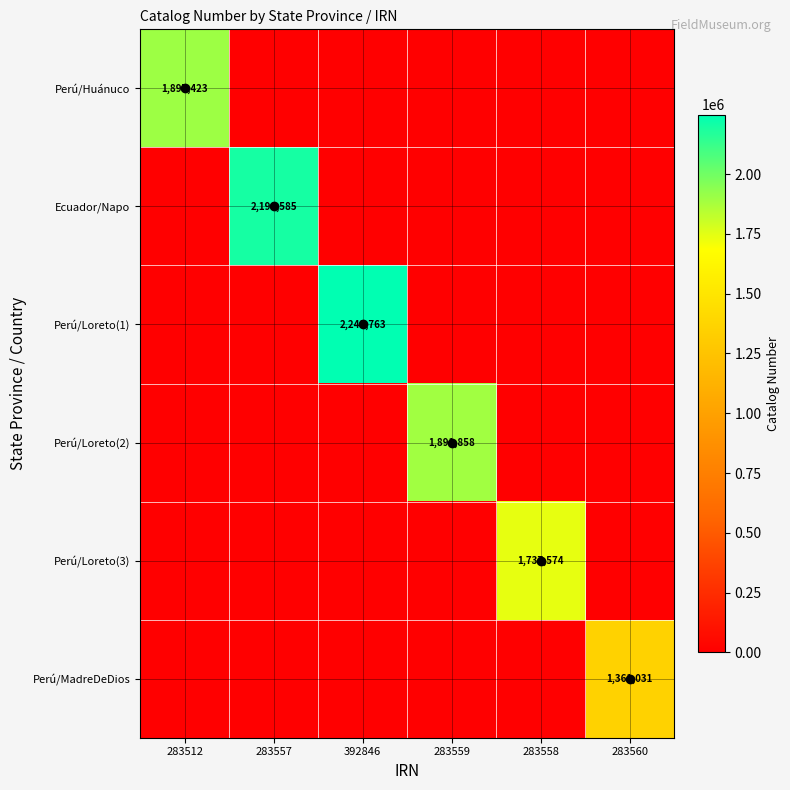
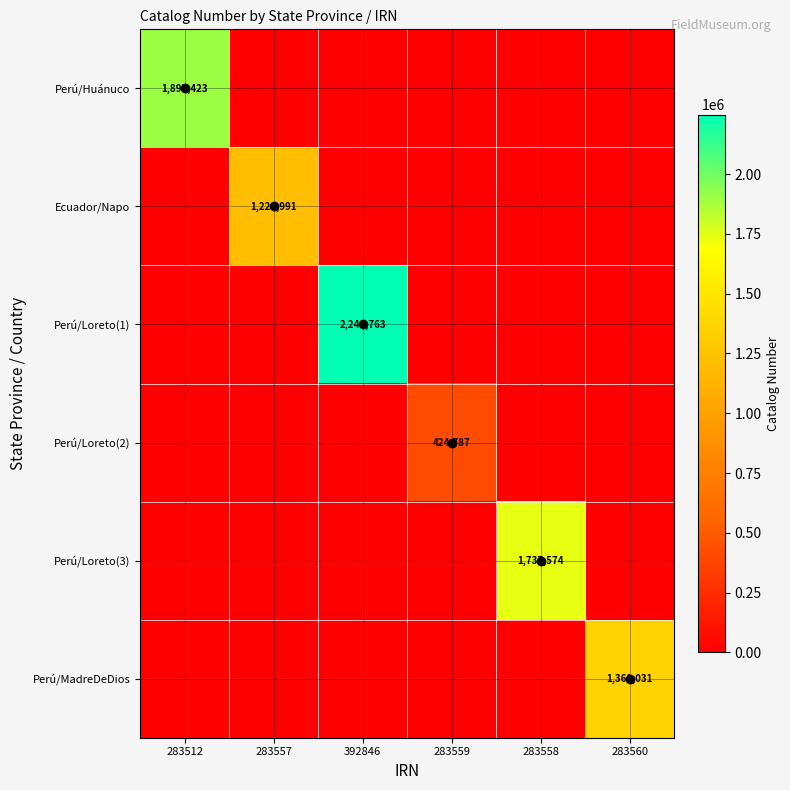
  {
    "Ecuador/Napo": {
-     "283557": "2,196,585"
+     "283557": "1,221,991"
    },
    "Perú/Loreto(2)": {
-     "283559": "1,891,858"
+     "283559": "424,787"
    }
  }
